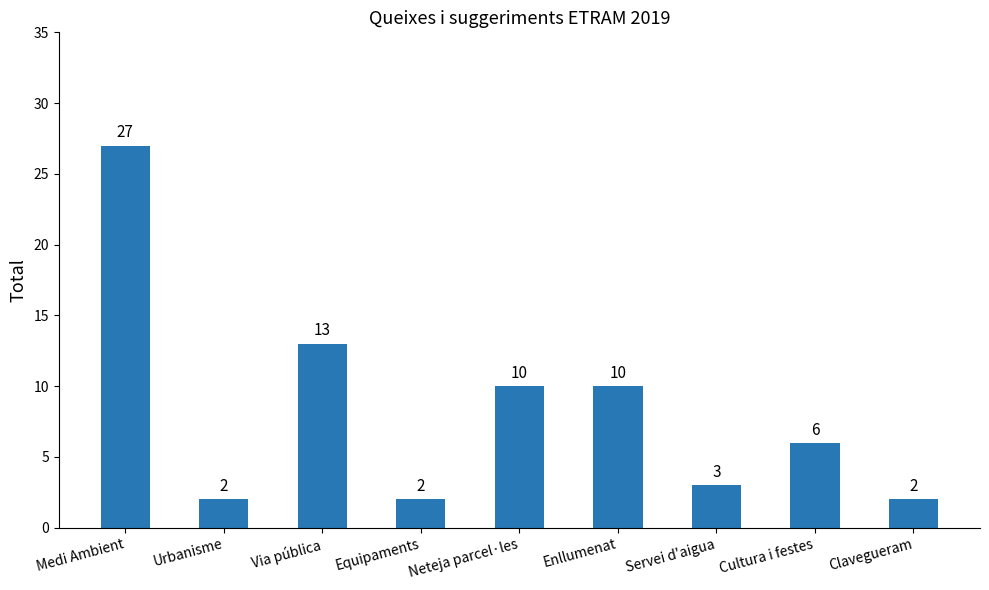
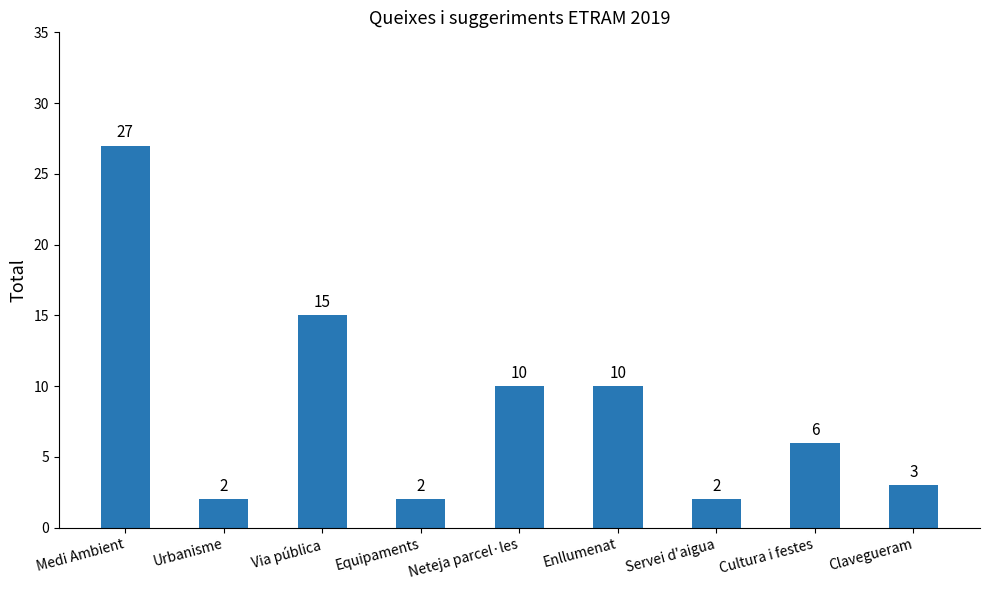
  {
    "Medi Ambient": 27,
    "Urbanisme": 2,
-   "Via pública": 13,
+   "Via pública": 15,
    "Equipaments": 2,
    "Neteja parcel·les": 10,
    "Enllumenat": 10,
-   "Servei d'aigua": 3,
+   "Servei d'aigua": 2,
    "Cultura i festes": 6,
-   "Clavegueram": 2
+   "Clavegueram": 3
  }
